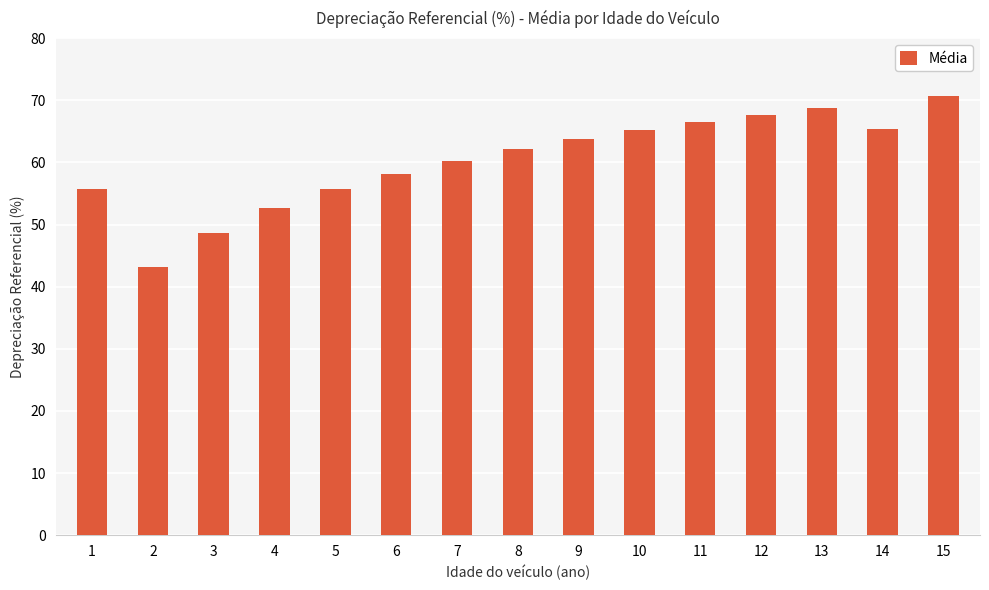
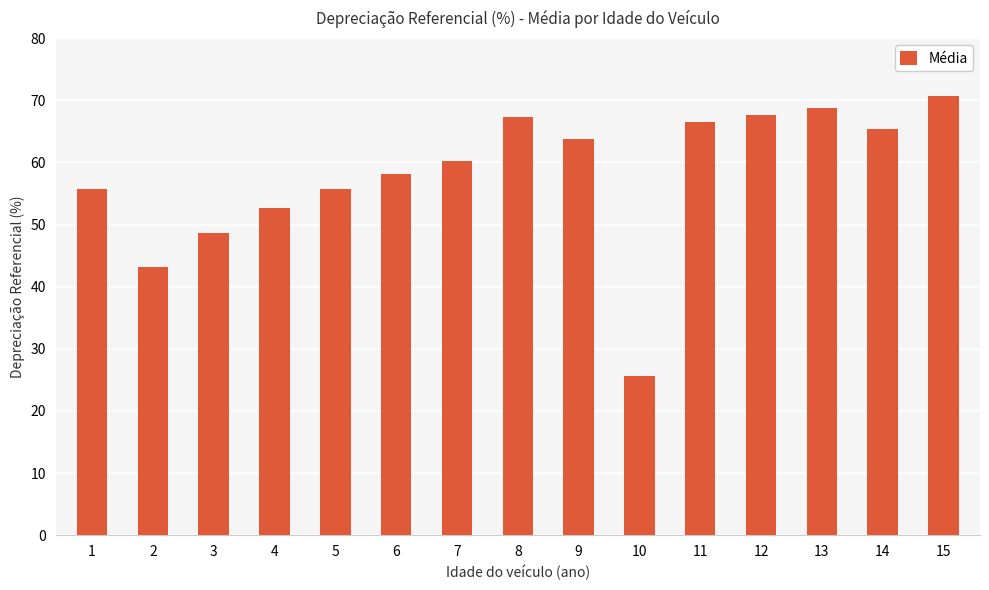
  {
    "1": 56,
    "2": 43,
    "3": 49,
    "4": 53,
    "5": 56,
    "6": 58,
    "7": 60,
-   "8": 62,
+   "8": 67,
    "9": 64,
-   "10": 65,
+   "10": 26,
    "11": 66,
    "12": 68,
    "13": 69,
    "14": 65,
    "15": 71
  }
